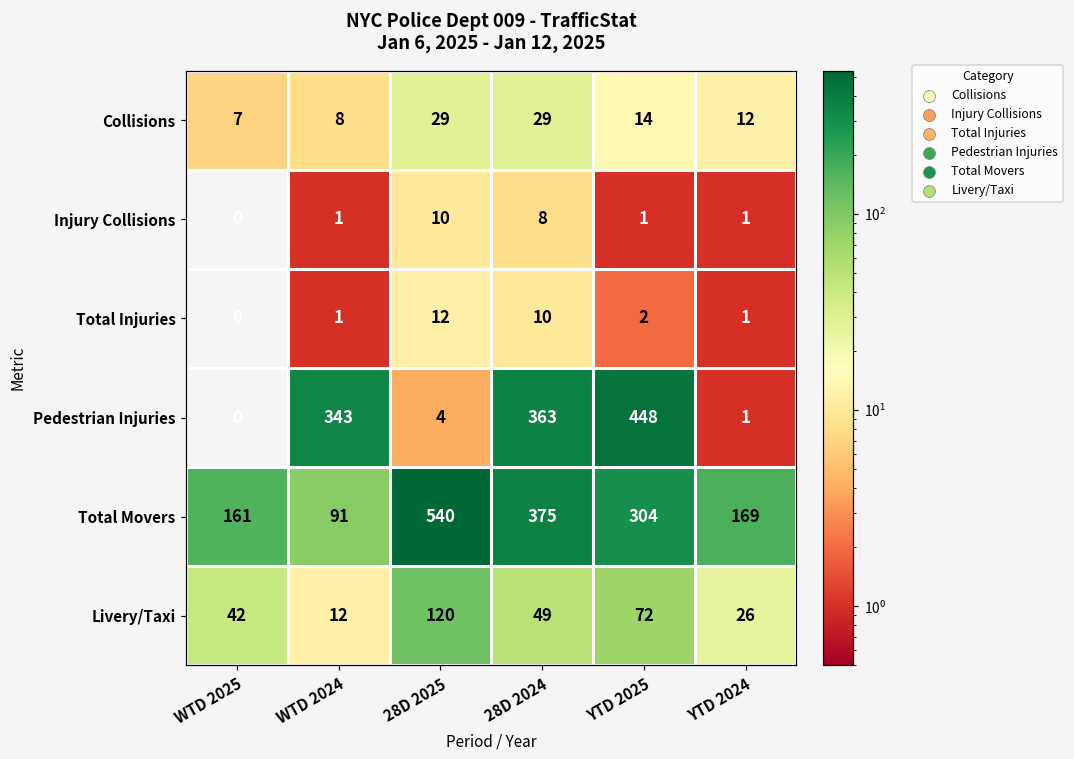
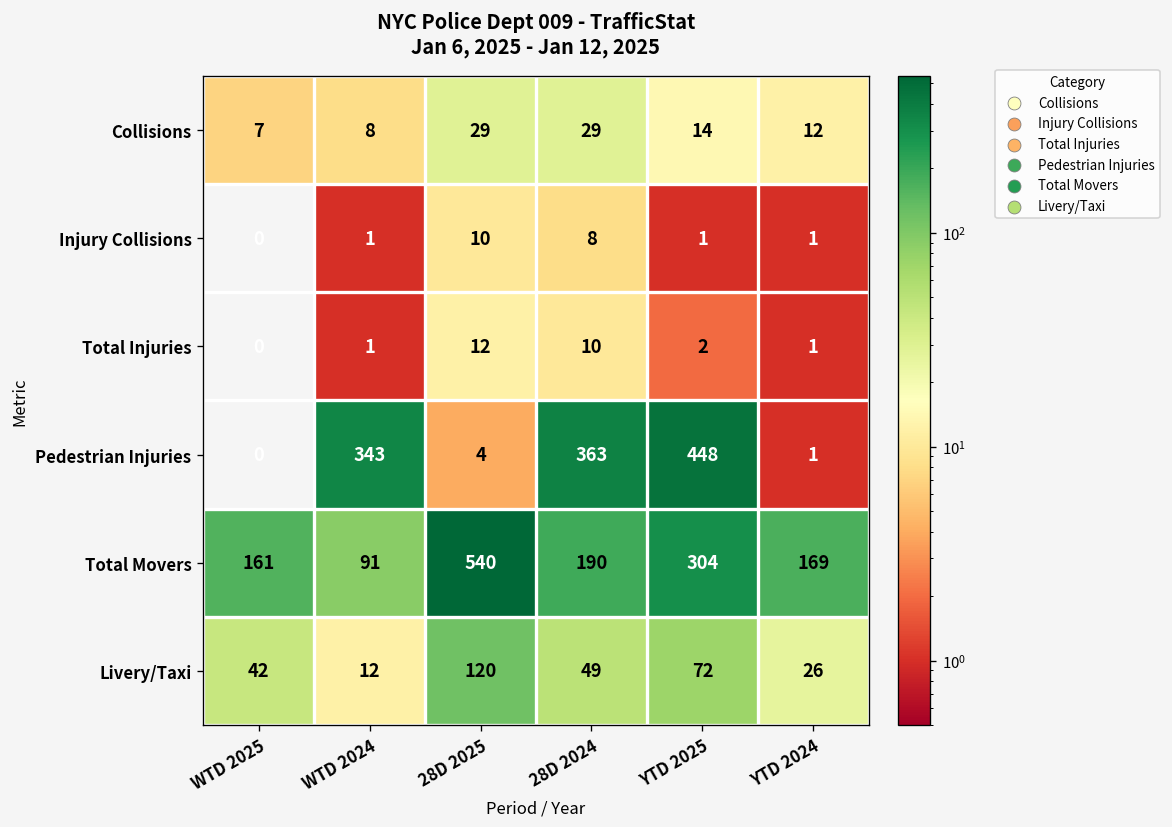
  {
    "Collisions": {
      "WTD 2025": 7,
      "WTD 2024": 8,
      "28D 2025": 29,
      "28D 2024": 29,
      "YTD 2025": 14,
      "YTD 2024": 12
    },
    "Injury Collisions": {
      "WTD 2024": 1,
      "28D 2025": 10,
      "28D 2024": 8,
      "YTD 2025": 1,
      "YTD 2024": 1
    },
    "Total Injuries": {
      "WTD 2024": 1,
      "28D 2025": 12,
      "28D 2024": 10,
      "YTD 2025": 2,
      "YTD 2024": 1
    },
    "Pedestrian Injuries": {
      "WTD 2024": 343,
      "28D 2025": 4,
      "28D 2024": 363,
      "YTD 2025": 448,
      "YTD 2024": 1
    },
    "Total Movers": {
      "WTD 2025": 161,
      "WTD 2024": 91,
      "28D 2025": 540,
-     "28D 2024": 375,
+     "28D 2024": 190,
      "YTD 2025": 304,
      "YTD 2024": 169
    },
    "Livery/Taxi": {
      "WTD 2025": 42,
      "WTD 2024": 12,
      "28D 2025": 120,
      "28D 2024": 49,
      "YTD 2025": 72,
      "YTD 2024": 26
    }
  }
